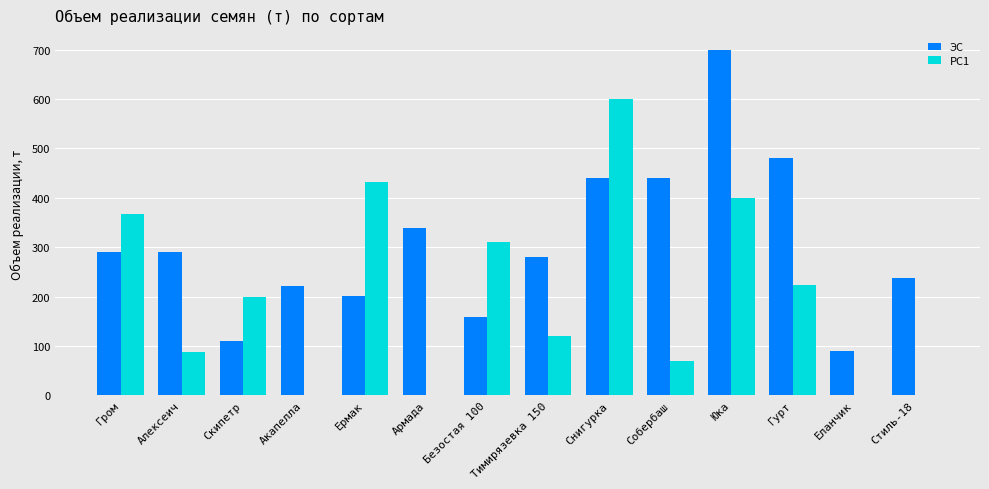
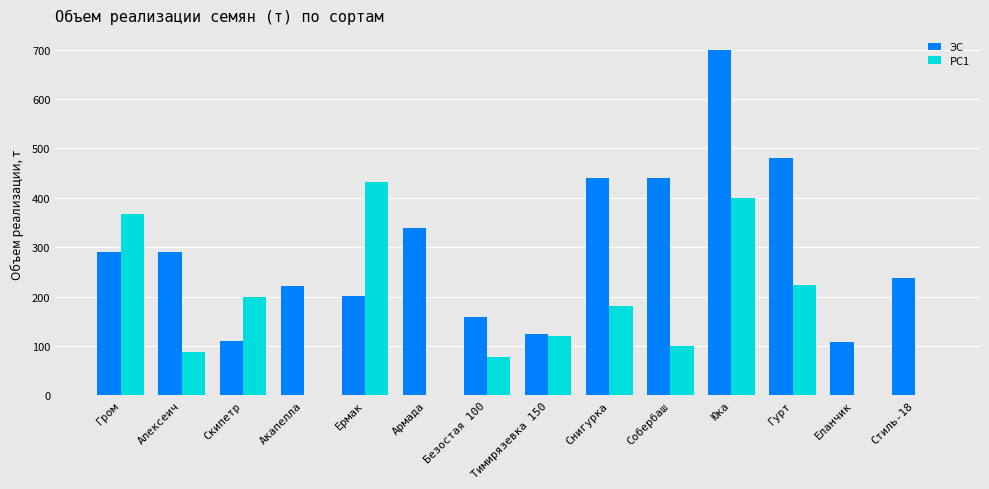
  {
    "ЭС": {
      "Гром": 290,
      "Алексеич": 290,
      "Скипетр": 110,
      "Акапелла": 220,
      "Ермак": 200,
      "Армада": 340,
      "Безостая 100": 160,
-     "Тимирязевка 150": 280,
+     "Тимирязевка 150": 130,
      "Снигурка": 440,
      "Собербаш": 440,
      "Юка": 700,
      "Гурт": 480,
-     "Еланчик": 90,
+     "Еланчик": 110,
      "Стиль-18": 240
    },
    "РС1": {
      "Гром": 370,
      "Алексеич": 90,
      "Скипетр": 200,
      "Акапелла": 0,
      "Ермак": 430,
      "Армада": 0,
-     "Безостая 100": 310,
+     "Безостая 100": 80,
      "Тимирязевка 150": 120,
-     "Снигурка": 600,
-     "Собербаш": 70,
+     "Снигурка": 180,
+     "Собербаш": 100,
      "Юка": 400,
      "Гурт": 220,
      "Еланчик": 0,
      "Стиль-18": 0
    }
  }
